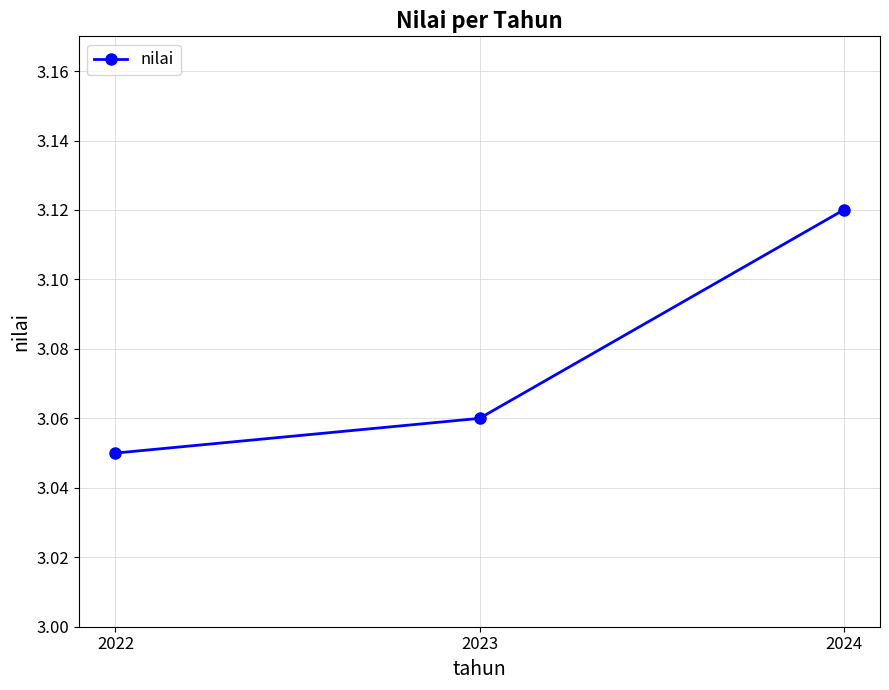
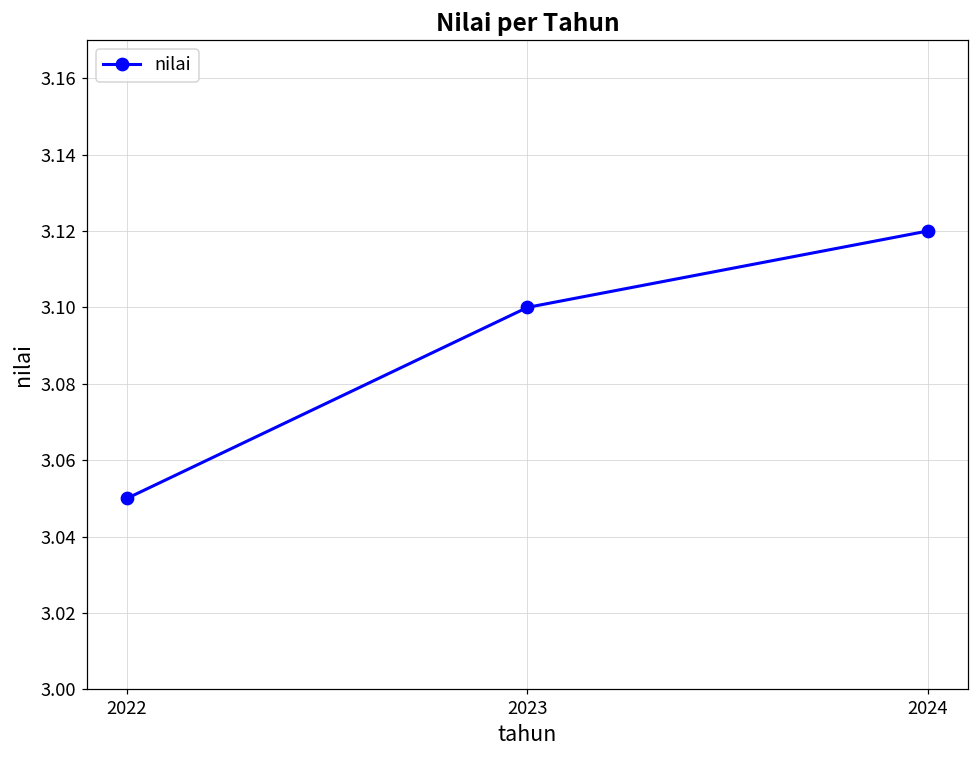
  {
    "2022": 3.05,
-   "2023": 3.06,
+   "2023": 3.10,
    "2024": 3.12
  }
